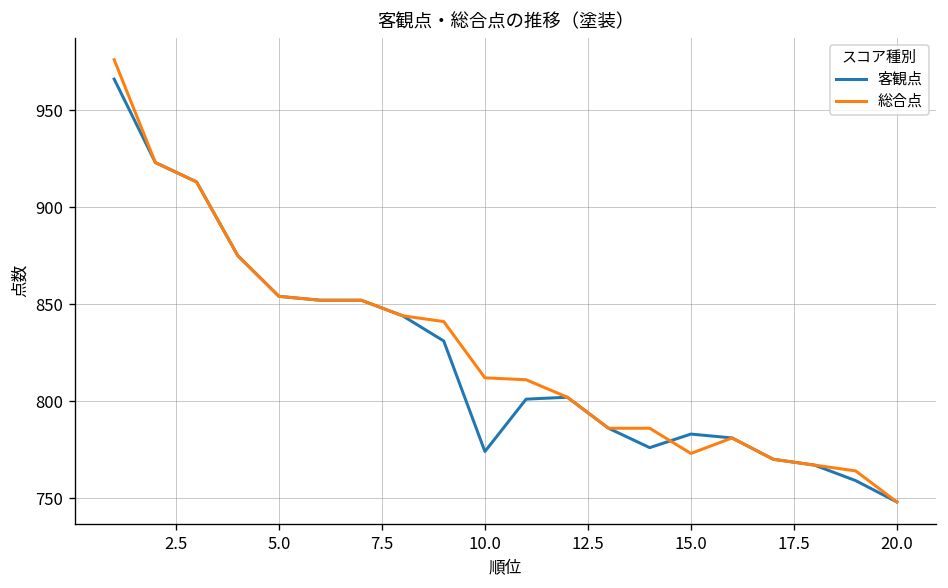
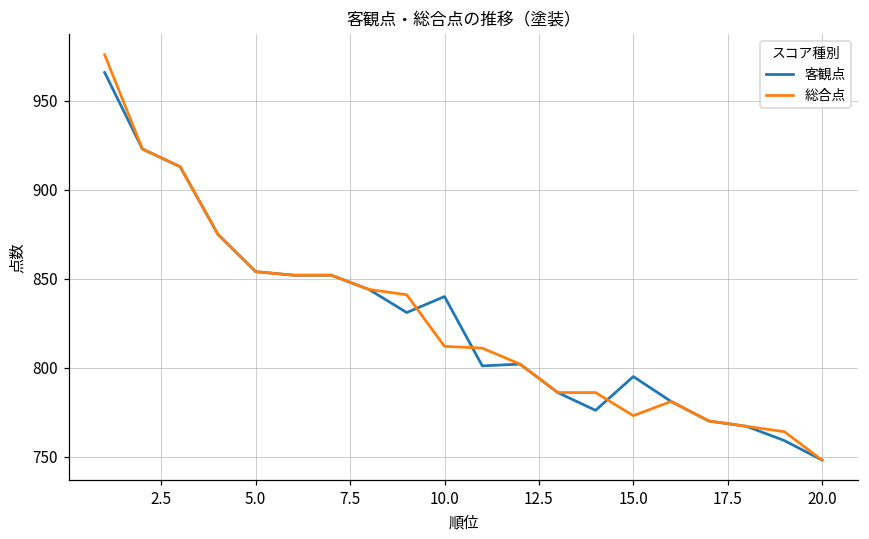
  {
    "客観点": {
-     "10.0": 774,
-     "15.0": 783
+     "10.0": 840,
+     "15.0": 795
    },
    "総合点": {
      "10.0": 812,
      "15.0": 773
    }
  }
